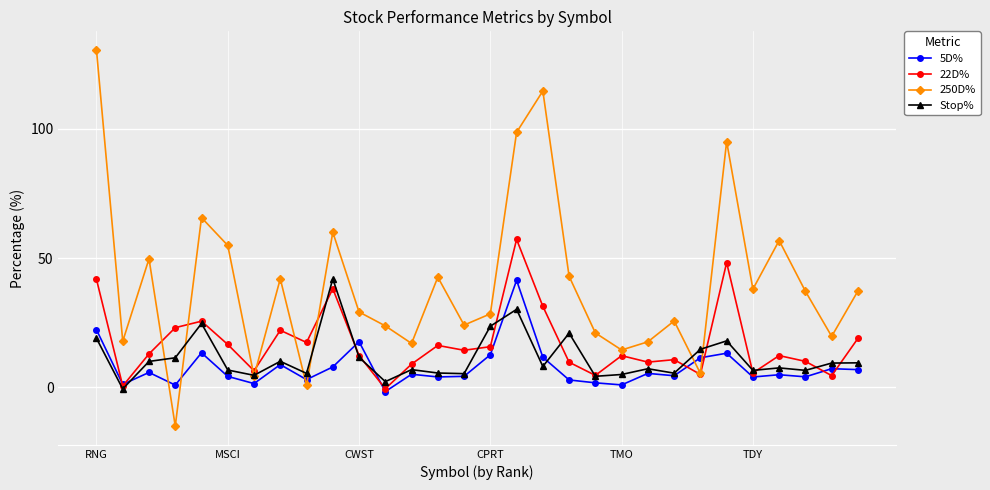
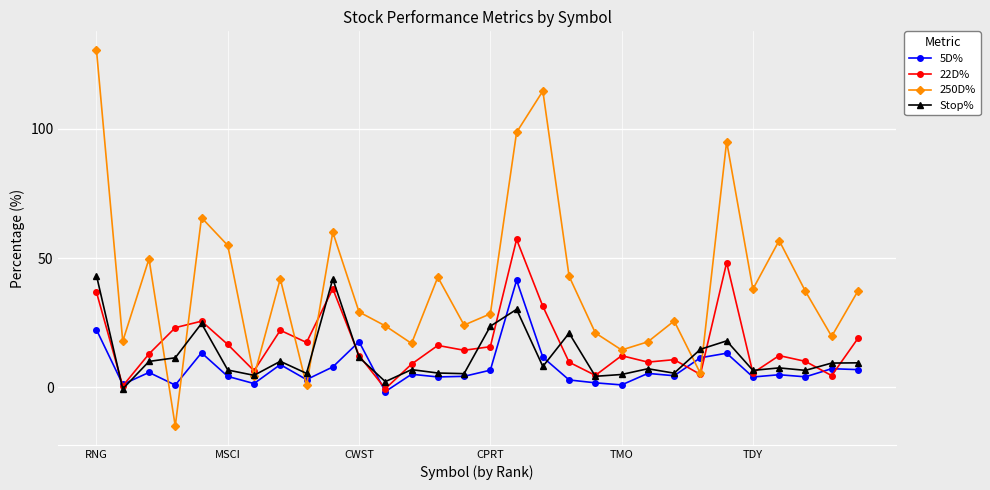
  {
    "5D%": {
      "RNG": 22,
      "MSCI": 4,
      "CWST": 18,
-     "CPRT": 13,
+     "CPRT": 7,
      "TMO": 1,
      "TDY": 4
    },
    "22D%": {
-     "RNG": 42,
+     "RNG": 37,
      "MSCI": 17,
      "CPRT": 16,
      "TMO": 12,
      "TDY": 6
    },
    "250D%": {
      "RNG": 130,
      "MSCI": 55,
      "CWST": 29,
      "CPRT": 28,
      "TMO": 14,
      "TDY": 38
    },
    "Stop%": {
-     "RNG": 19,
+     "RNG": 43,
      "MSCI": 7,
      "CPRT": 24,
      "TMO": 5,
      "TDY": 7
    }
  }
